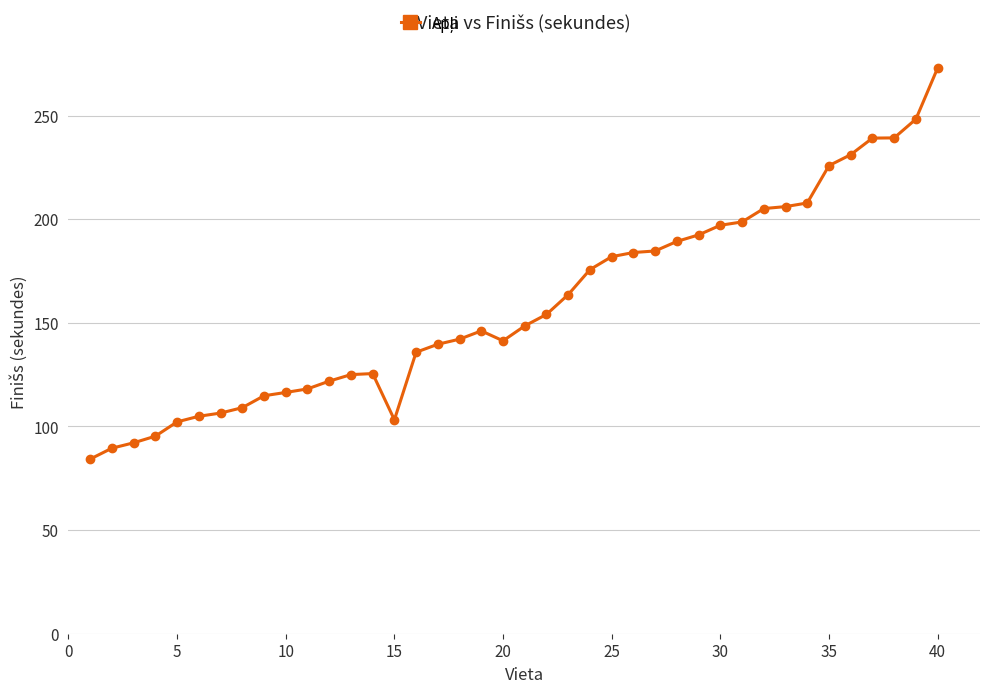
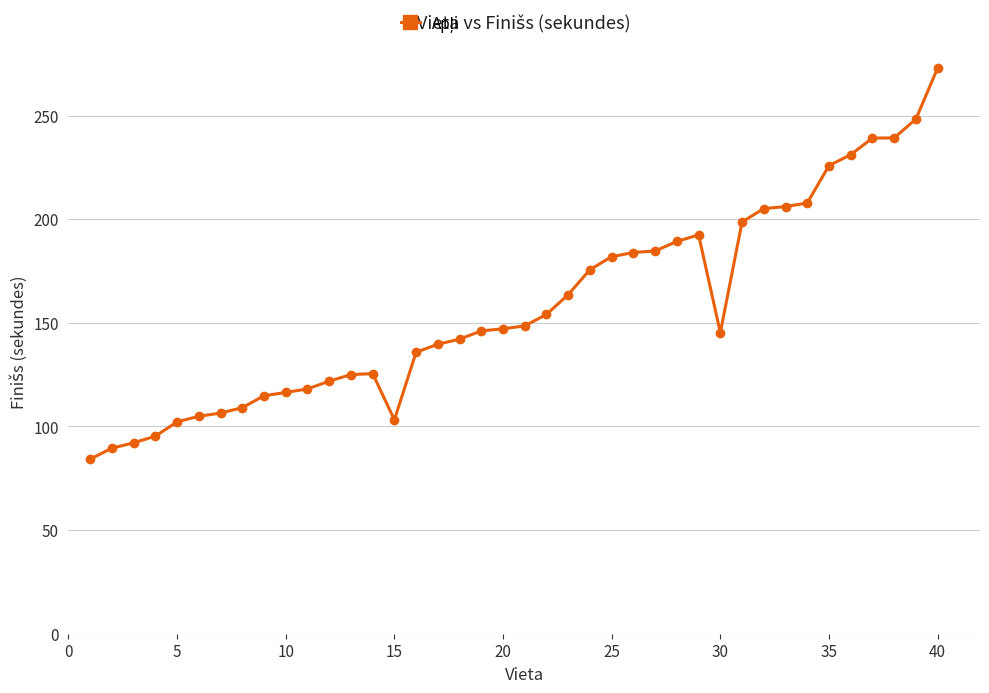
  {
    "5": 102,
    "10": 116,
    "15": 103,
-   "20": 141,
+   "20": 147,
    "25": 182,
-   "30": 197,
+   "30": 145,
    "35": 226,
    "40": 273
  }
